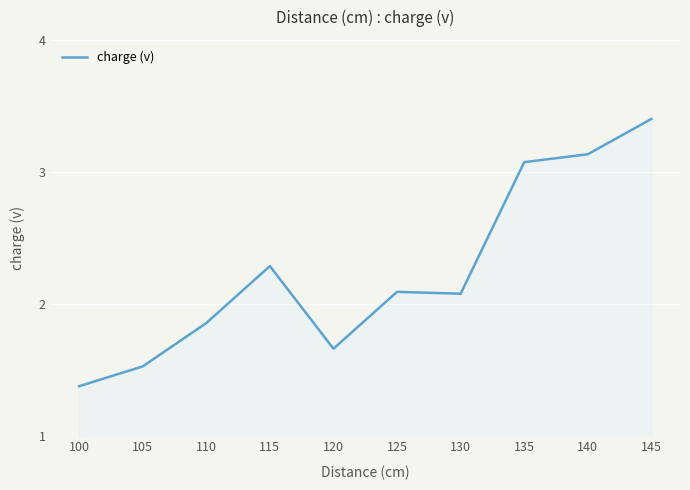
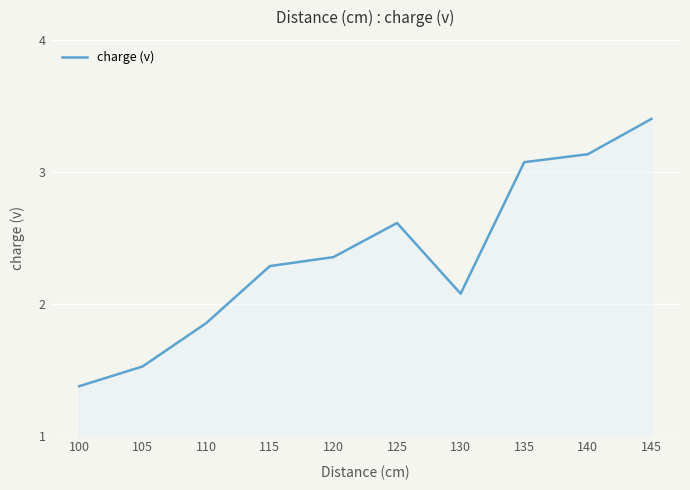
  {
    "100": 1.38,
    "105": 1.53,
    "110": 1.86,
    "115": 2.29,
-   "120": 1.66,
-   "125": 2.09,
+   "120": 2.36,
+   "125": 2.62,
    "130": 2.08,
    "135": 3.08,
    "140": 3.14,
    "145": 3.40
  }
